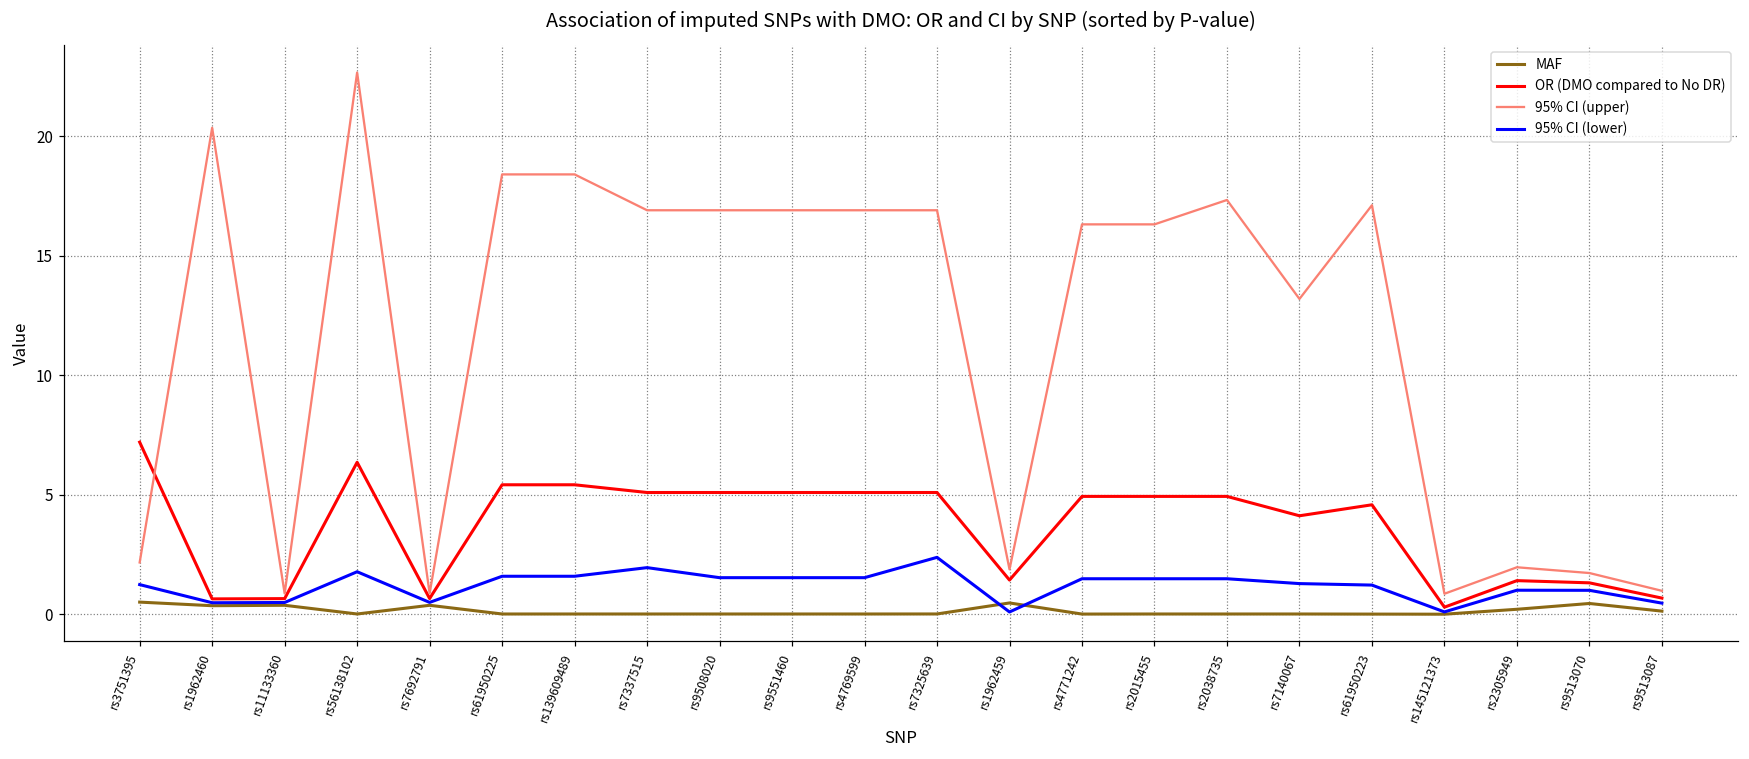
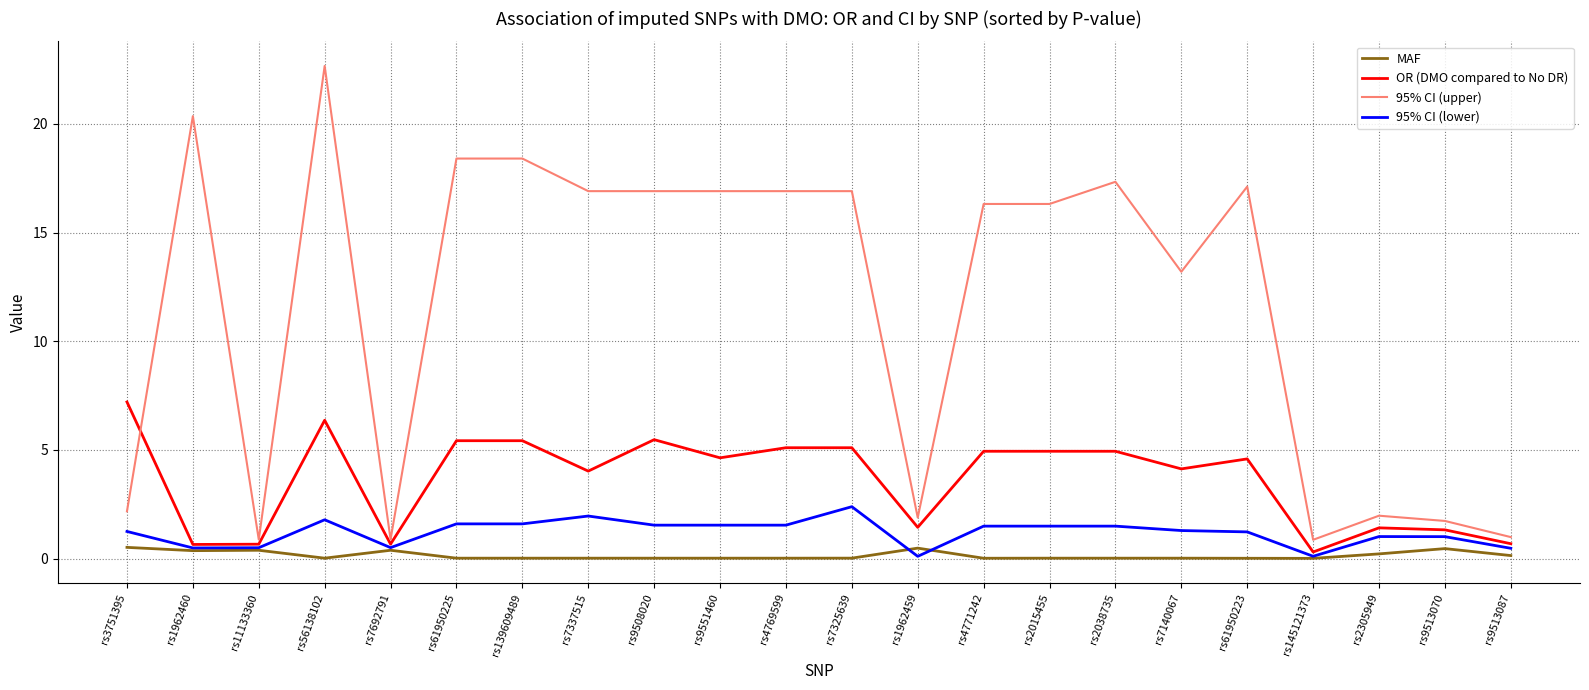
  {
    "MAF": {
      "rs3751395": 0.5,
      "rs1962460": 0.4,
      "rs11133360": 0.4,
      "rs56138102": 0.0,
      "rs7692791": 0.4,
      "rs61950225": 0.0,
      "rs139609489": 0.0,
      "rs7337515": 0.0,
      "rs9508020": 0.0,
      "rs9551460": 0.0,
      "rs4769599": 0.0,
      "rs7325639": 0.0,
      "rs1962459": 0.5,
      "rs4771242": 0.0,
      "rs2015455": 0.0,
      "rs2038735": 0.0,
      "rs7140067": 0.0,
      "rs61950223": 0.0,
      "rs2305949": 0.2,
      "rs9513070": 0.5,
      "rs9513087": 0.1
    },
    "OR (DMO compared to No DR)": {
      "rs3751395": 7.2,
      "rs1962460": 0.7,
      "rs11133360": 0.7,
      "rs56138102": 6.4,
      "rs7692791": 0.7,
      "rs61950225": 5.4,
      "rs139609489": 5.4,
-     "rs7337515": 5.1,
-     "rs9508020": 5.1,
-     "rs9551460": 5.1,
+     "rs7337515": 4.0,
+     "rs9508020": 5.5,
+     "rs9551460": 4.6,
      "rs4769599": 5.1,
      "rs7325639": 5.1,
      "rs1962459": 1.4,
      "rs4771242": 4.9,
      "rs2015455": 4.9,
      "rs2038735": 4.9,
      "rs7140067": 4.1,
      "rs61950223": 4.6,
      "rs145121373": 0.3,
      "rs2305949": 1.4,
      "rs9513070": 1.3,
      "rs9513087": 0.7
    },
    "95% CI (upper)": {
      "rs3751395": 2.2,
      "rs1962460": 20.4,
      "rs11133360": 0.9,
      "rs56138102": 22.7,
      "rs7692791": 0.9,
      "rs61950225": 18.4,
      "rs139609489": 18.4,
      "rs7337515": 16.9,
      "rs9508020": 16.9,
      "rs9551460": 16.9,
      "rs4769599": 16.9,
      "rs7325639": 16.9,
      "rs1962459": 1.9,
      "rs4771242": 16.3,
      "rs2015455": 16.3,
      "rs2038735": 17.3,
      "rs7140067": 13.2,
      "rs61950223": 17.1,
      "rs145121373": 0.9,
      "rs2305949": 2.0,
      "rs9513070": 1.7,
      "rs9513087": 1.0
    },
    "95% CI (lower)": {
      "rs3751395": 1.3,
      "rs1962460": 0.5,
      "rs11133360": 0.5,
      "rs56138102": 1.8,
      "rs7692791": 0.5,
      "rs61950225": 1.6,
      "rs139609489": 1.6,
      "rs7337515": 2.0,
      "rs9508020": 1.5,
      "rs9551460": 1.5,
      "rs4769599": 1.5,
      "rs7325639": 2.4,
      "rs1962459": 0.1,
      "rs4771242": 1.5,
      "rs2015455": 1.5,
      "rs2038735": 1.5,
      "rs7140067": 1.3,
      "rs61950223": 1.2,
      "rs2305949": 1.0,
      "rs9513070": 1.0,
      "rs9513087": 0.5
    }
  }
